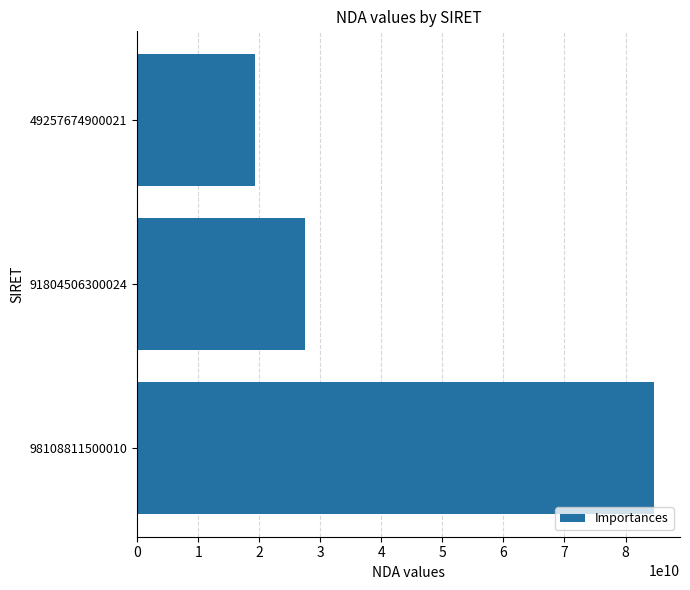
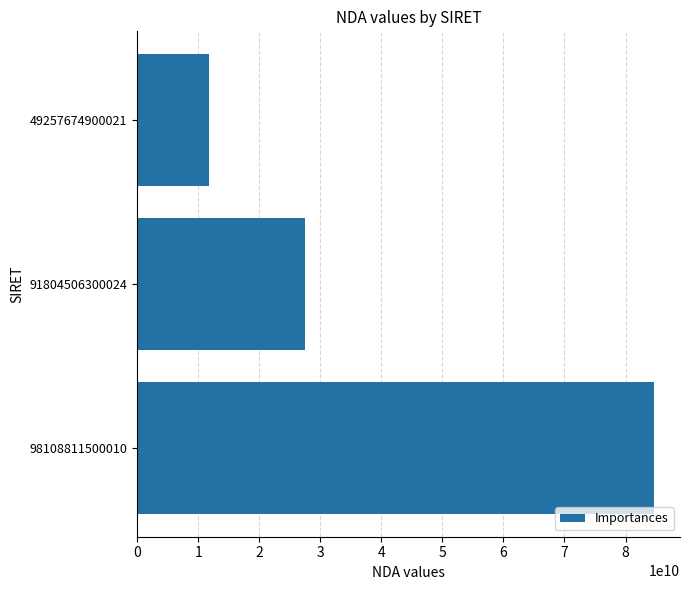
  {
-   "49257674900021": 19000000000,
+   "49257674900021": 12000000000,
    "91804506300024": 27000000000,
    "98108811500010": 85000000000
  }
